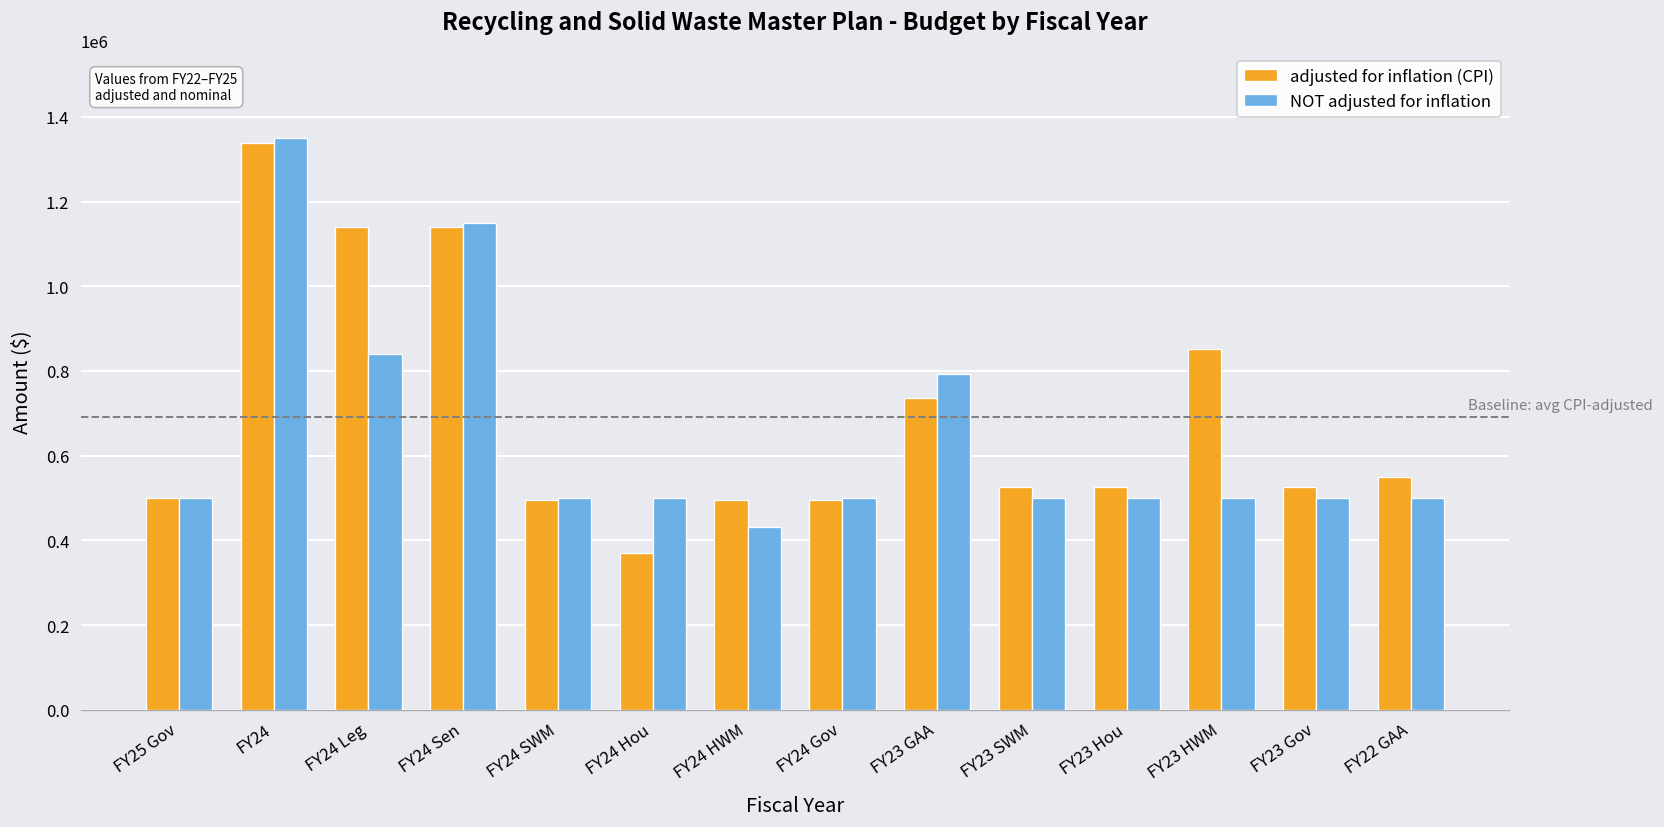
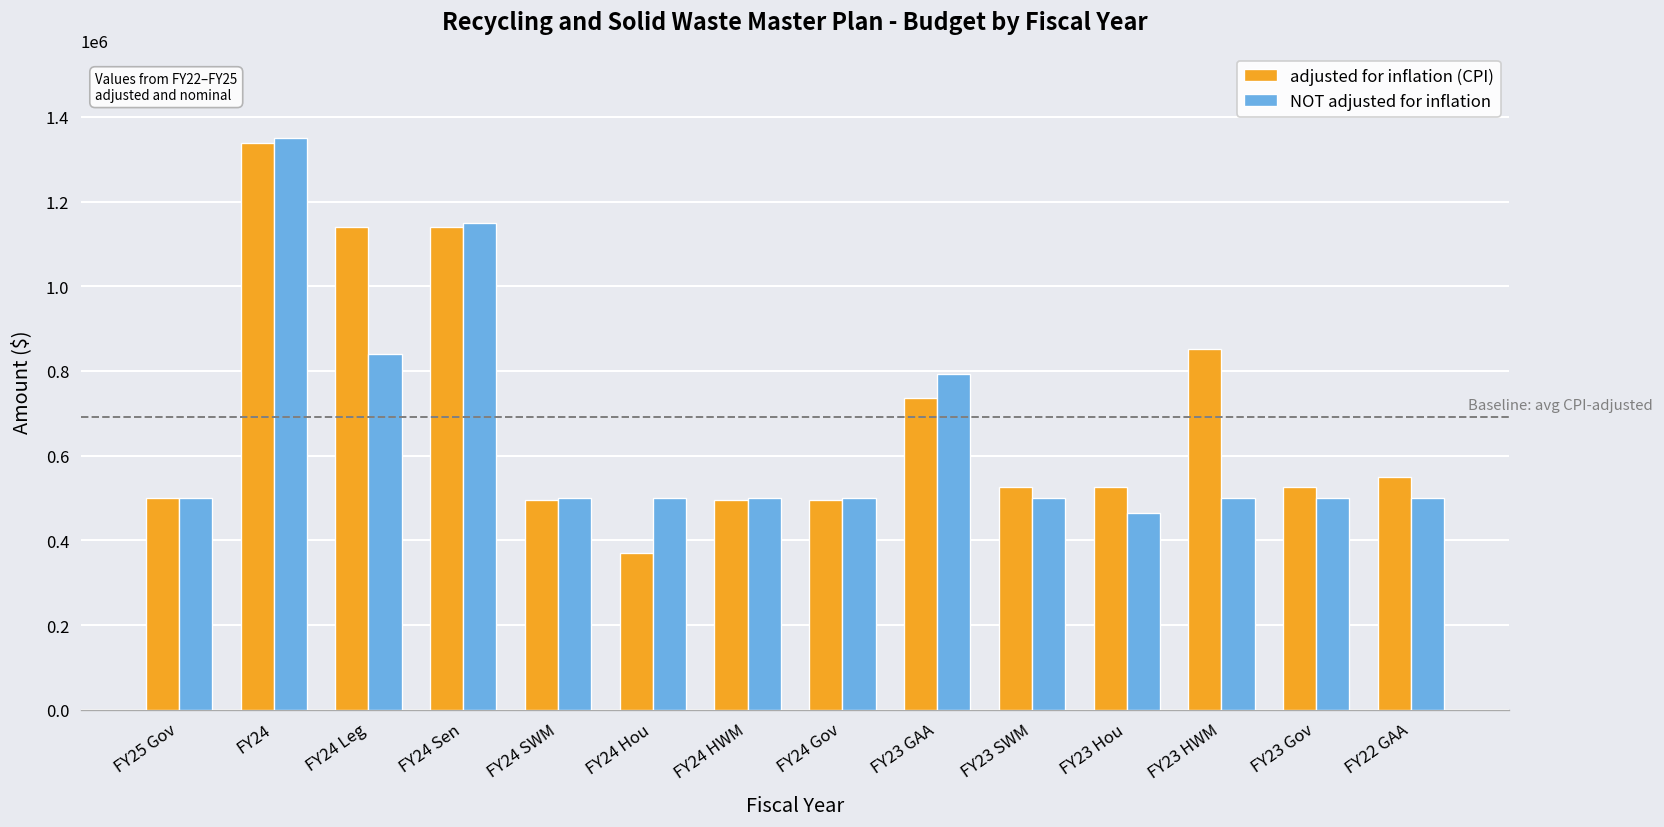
  {
    "adjusted for inflation (CPI)": {
      "FY25 Gov": 500000,
      "FY24": 1340000,
      "FY24 Leg": 1140000,
      "FY24 Sen": 1140000,
      "FY24 SWM": 500000,
      "FY24 Hou": 370000,
      "FY24 HWM": 500000,
      "FY24 Gov": 500000,
      "FY23 GAA": 740000,
      "FY23 SWM": 530000,
      "FY23 Hou": 530000,
      "FY23 HWM": 850000,
      "FY23 Gov": 530000,
      "FY22 GAA": 550000
    },
    "NOT adjusted for inflation": {
      "FY25 Gov": 500000,
      "FY24": 1350000,
      "FY24 Leg": 840000,
      "FY24 Sen": 1150000,
      "FY24 SWM": 500000,
      "FY24 Hou": 500000,
-     "FY24 HWM": 430000,
+     "FY24 HWM": 500000,
      "FY24 Gov": 500000,
      "FY23 GAA": 790000,
      "FY23 SWM": 500000,
-     "FY23 Hou": 500000,
+     "FY23 Hou": 470000,
      "FY23 HWM": 500000,
      "FY23 Gov": 500000,
      "FY22 GAA": 500000
    }
  }
